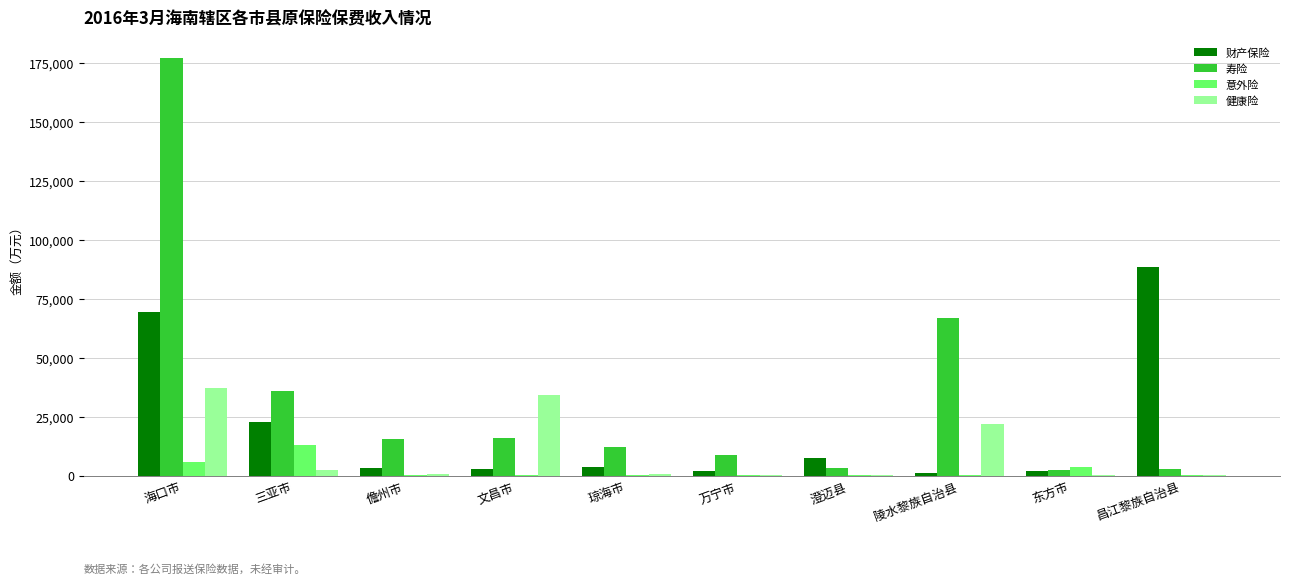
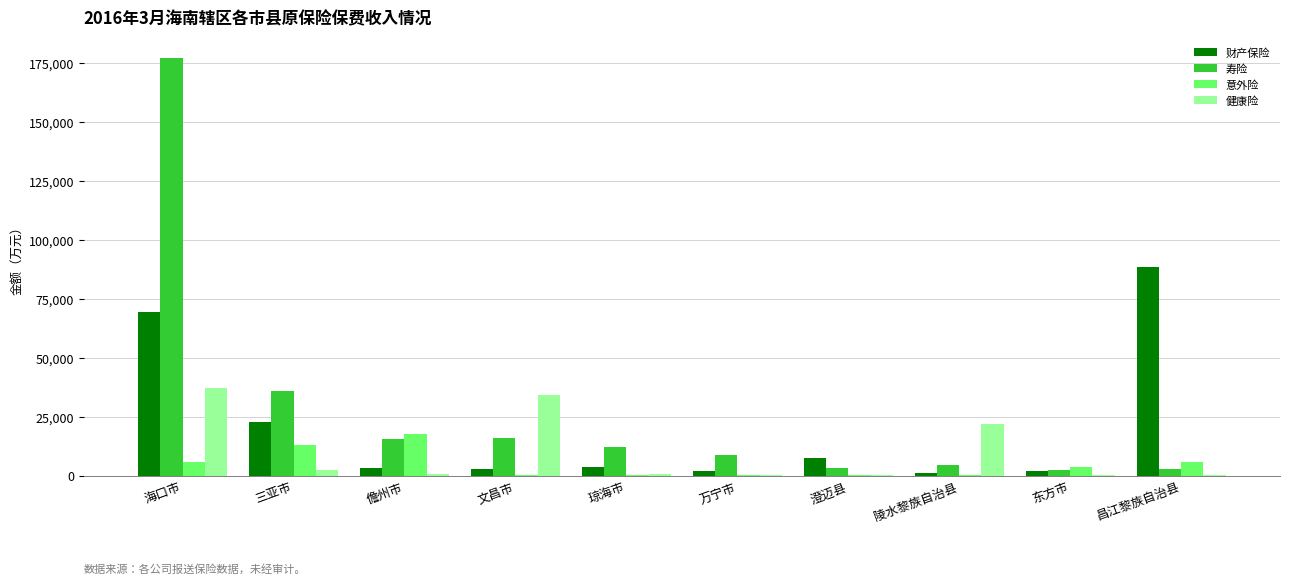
  {
    "财产保险": {
      "海口市": "69,000",
      "三亚市": "23,000",
      "儋州市": "3,000",
      "文昌市": "3,000",
      "琼海市": "4,000",
      "万宁市": "2,000",
      "澄迈县": "7,000",
      "陵水黎族自治县": "1,000",
      "东方市": "2,000",
      "昌江黎族自治县": "88,000"
    },
    "寿险": {
      "海口市": "177,000",
      "三亚市": "36,000",
      "儋州市": "16,000",
      "文昌市": "16,000",
      "琼海市": "12,000",
      "万宁市": "9,000",
      "澄迈县": "3,000",
-     "陵水黎族自治县": "67,000",
+     "陵水黎族自治县": "5,000",
      "东方市": "2,000",
      "昌江黎族自治县": "3,000"
    },
    "意外险": {
      "海口市": "6,000",
      "三亚市": "13,000",
-     "儋州市": "0",
+     "儋州市": "18,000",
      "东方市": "3,000",
-     "昌江黎族自治县": "0"
+     "昌江黎族自治县": "6,000"
    },
    "健康险": {
      "海口市": "37,000",
      "三亚市": "2,000",
      "文昌市": "34,000",
      "陵水黎族自治县": "22,000"
    }
  }
